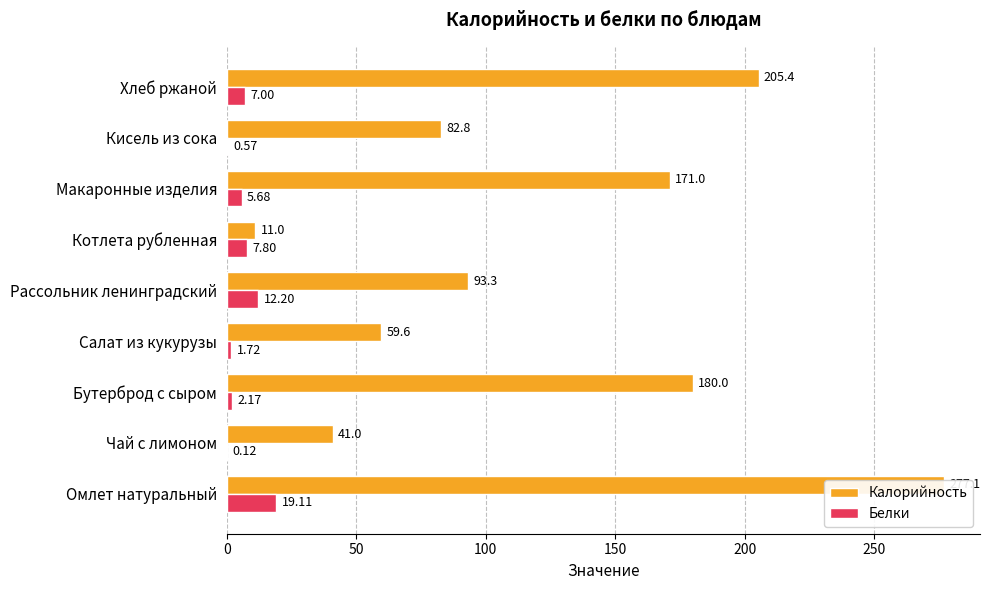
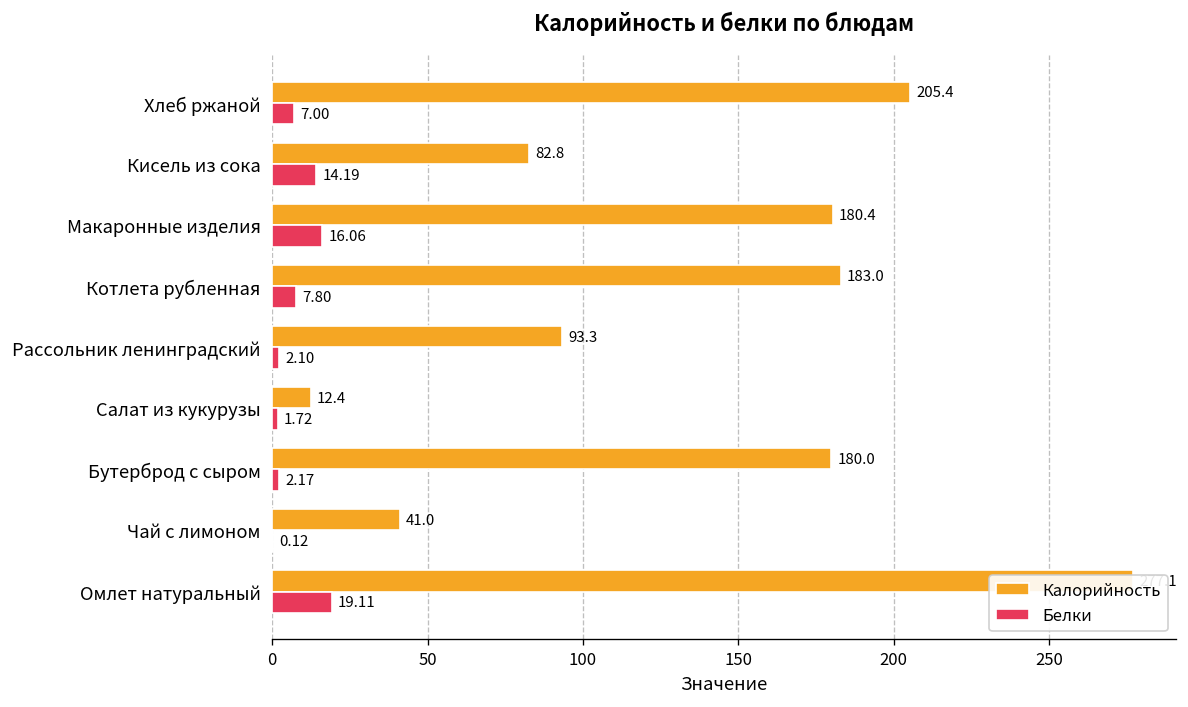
  {
    "Калорийность": {
      "Хлеб ржаной": 205.4,
      "Кисель из сока": 82.8,
-     "Макаронные изделия": 171.0,
-     "Котлета рубленная": 11.0,
+     "Макаронные изделия": 180.4,
+     "Котлета рубленная": 183.0,
      "Рассольник ленинградский": 93.3,
-     "Салат из кукурузы": 59.6,
+     "Салат из кукурузы": 12.4,
      "Бутерброд с сыром": 180.0,
      "Чай с лимоном": 41.0
    },
    "Белки": {
      "Хлеб ржаной": 7.00,
-     "Кисель из сока": 0.57,
-     "Макаронные изделия": 5.68,
+     "Кисель из сока": 14.19,
+     "Макаронные изделия": 16.06,
      "Котлета рубленная": 7.80,
-     "Рассольник ленинградский": 12.20,
+     "Рассольник ленинградский": 2.10,
      "Салат из кукурузы": 1.72,
      "Бутерброд с сыром": 2.17,
      "Чай с лимоном": 0.12,
      "Омлет натуральный": 19.11
    }
  }
